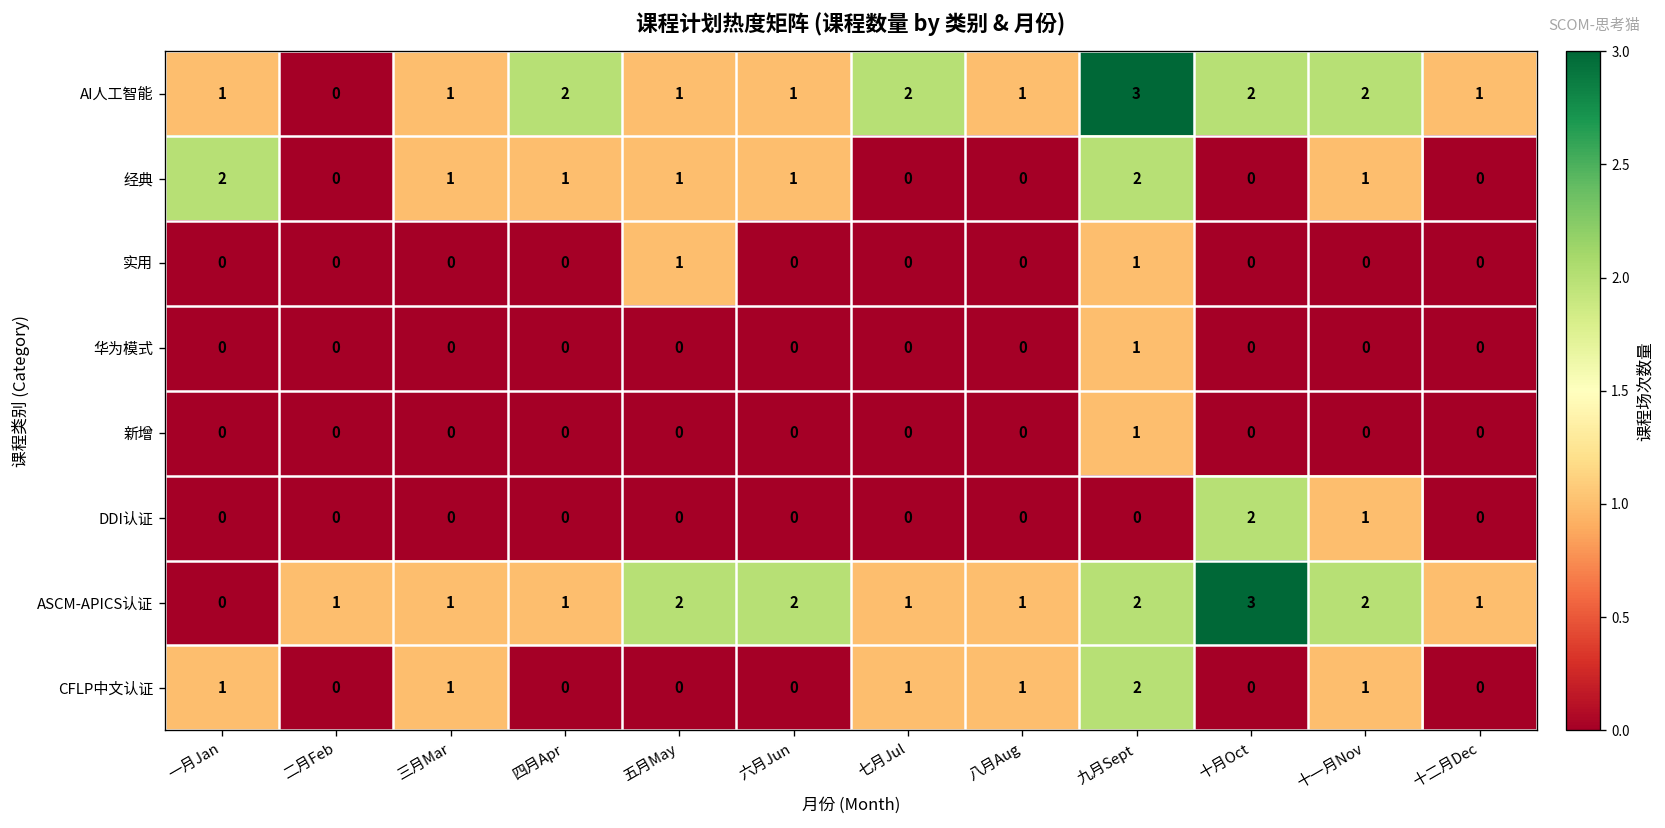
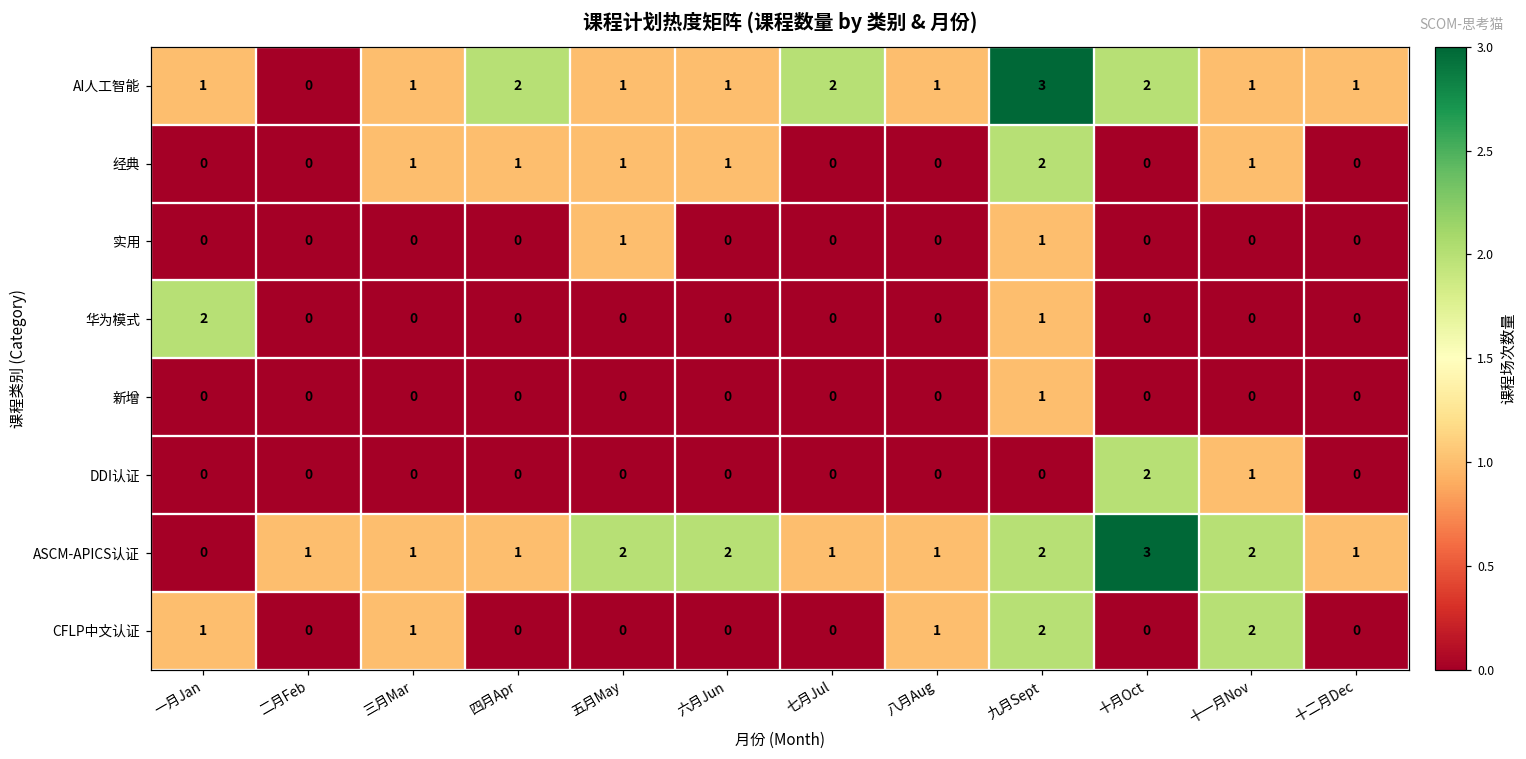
  {
    "AI人工智能": {
      "一月Jan": 1,
      "二月Feb": 0,
      "三月Mar": 1,
      "四月Apr": 2,
      "五月May": 1,
      "六月Jun": 1,
      "七月Jul": 2,
      "八月Aug": 1,
      "九月Sept": 3,
      "十月Oct": 2,
-     "十一月Nov": 2,
+     "十一月Nov": 1,
      "十二月Dec": 1
    },
    "经典": {
-     "一月Jan": 2,
+     "一月Jan": 0,
      "二月Feb": 0,
      "三月Mar": 1,
      "四月Apr": 1,
      "五月May": 1,
      "六月Jun": 1,
      "七月Jul": 0,
      "八月Aug": 0,
      "九月Sept": 2,
      "十月Oct": 0,
      "十一月Nov": 1,
      "十二月Dec": 0
    },
    "实用": {
      "一月Jan": 0,
      "二月Feb": 0,
      "三月Mar": 0,
      "四月Apr": 0,
      "五月May": 1,
      "六月Jun": 0,
      "七月Jul": 0,
      "八月Aug": 0,
      "九月Sept": 1,
      "十月Oct": 0,
      "十一月Nov": 0,
      "十二月Dec": 0
    },
    "华为模式": {
-     "一月Jan": 0,
+     "一月Jan": 2,
      "二月Feb": 0,
      "三月Mar": 0,
      "四月Apr": 0,
      "五月May": 0,
      "六月Jun": 0,
      "七月Jul": 0,
      "八月Aug": 0,
      "九月Sept": 1,
      "十月Oct": 0,
      "十一月Nov": 0,
      "十二月Dec": 0
    },
    "新增": {
      "一月Jan": 0,
      "二月Feb": 0,
      "三月Mar": 0,
      "四月Apr": 0,
      "五月May": 0,
      "六月Jun": 0,
      "七月Jul": 0,
      "八月Aug": 0,
      "九月Sept": 1,
      "十月Oct": 0,
      "十一月Nov": 0,
      "十二月Dec": 0
    },
    "DDI认证": {
      "一月Jan": 0,
      "二月Feb": 0,
      "三月Mar": 0,
      "四月Apr": 0,
      "五月May": 0,
      "六月Jun": 0,
      "七月Jul": 0,
      "八月Aug": 0,
      "九月Sept": 0,
      "十月Oct": 2,
      "十一月Nov": 1,
      "十二月Dec": 0
    },
    "ASCM-APICS认证": {
      "一月Jan": 0,
      "二月Feb": 1,
      "三月Mar": 1,
      "四月Apr": 1,
      "五月May": 2,
      "六月Jun": 2,
      "七月Jul": 1,
      "八月Aug": 1,
      "九月Sept": 2,
      "十月Oct": 3,
      "十一月Nov": 2,
      "十二月Dec": 1
    },
    "CFLP中文认证": {
      "一月Jan": 1,
      "二月Feb": 0,
      "三月Mar": 1,
      "四月Apr": 0,
      "五月May": 0,
      "六月Jun": 0,
-     "七月Jul": 1,
+     "七月Jul": 0,
      "八月Aug": 1,
      "九月Sept": 2,
      "十月Oct": 0,
-     "十一月Nov": 1,
+     "十一月Nov": 2,
      "十二月Dec": 0
    }
  }
